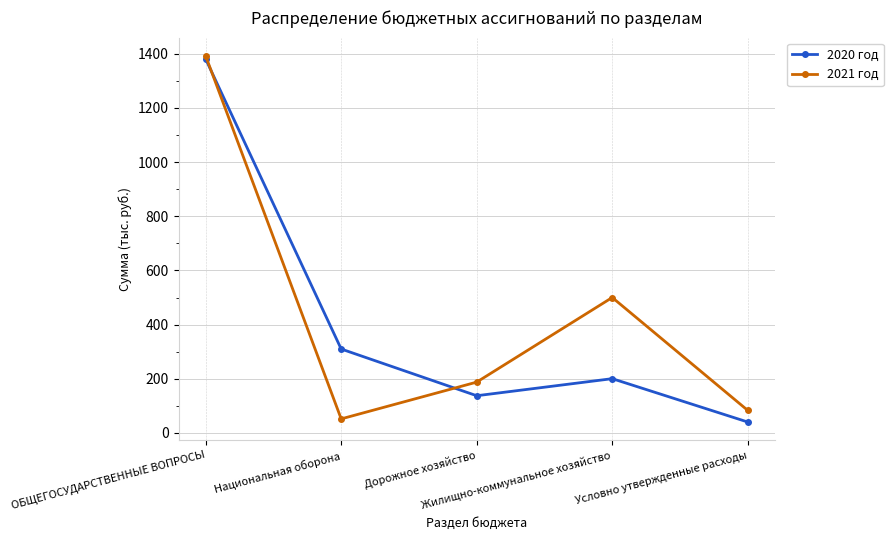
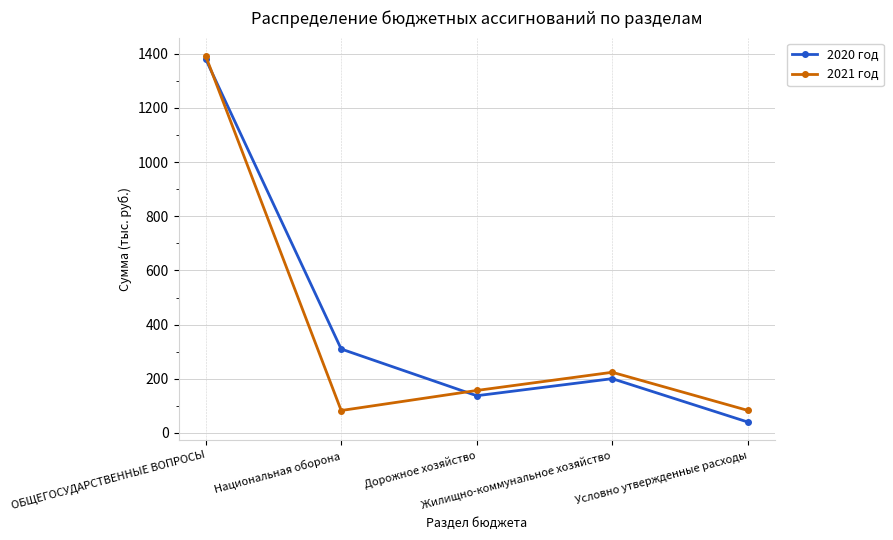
  {
    "2020 год": {
      "ОБЩЕГОСУДАРСТВЕННЫЕ ВОПРОСЫ": 1380,
      "Национальная оборона": 310,
      "Дорожное хозяйство": 140,
      "Жилищно-коммунальное хозяйство": 200,
      "Условно утвержденные расходы": 40
    },
    "2021 год": {
      "ОБЩЕГОСУДАРСТВЕННЫЕ ВОПРОСЫ": 1390,
-     "Национальная оборона": 50,
-     "Дорожное хозяйство": 190,
-     "Жилищно-коммунальное хозяйство": 500,
+     "Национальная оборона": 80,
+     "Дорожное хозяйство": 160,
+     "Жилищно-коммунальное хозяйство": 220,
      "Условно утвержденные расходы": 80
    }
  }
